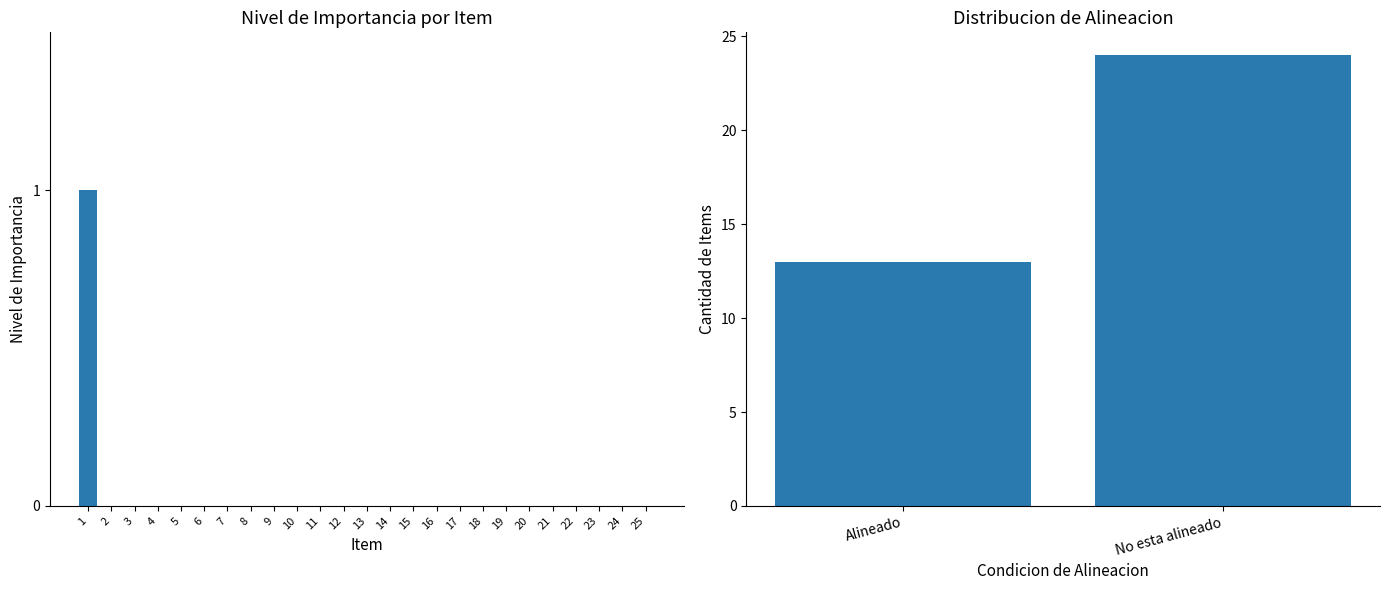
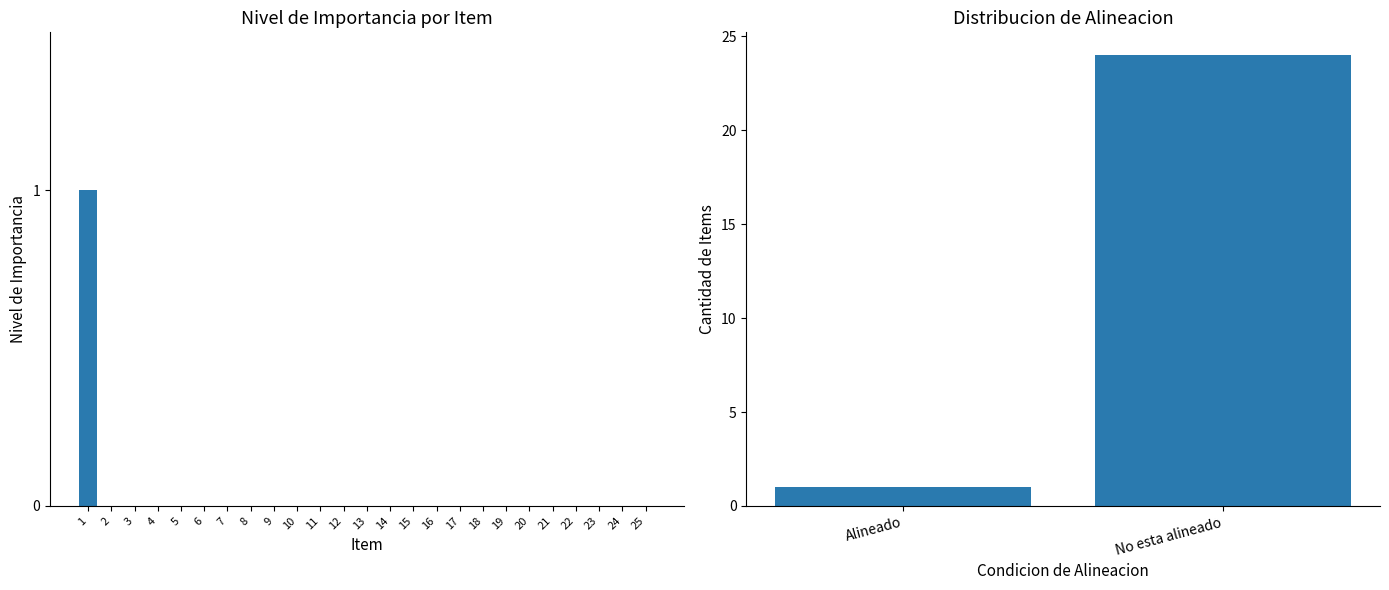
  {
    "Nivel de Importancia por Item": {
      "1": 1.00,
      "2": 0.00,
      "3": 0.00,
      "4": 0.00,
      "5": 0.00,
      "6": 0.00,
      "7": 0.00,
      "8": 0.00,
      "9": 0.00,
      "10": 0.00,
      "11": 0.00,
      "12": 0.00,
      "13": 0.00,
      "14": 0.00,
      "15": 0.00,
      "16": 0.00,
      "17": 0.00,
      "18": 0.00,
      "19": 0.00,
      "20": 0.00,
      "21": 0.00,
      "22": 0.00,
      "23": 0.00,
      "24": 0.00,
      "25": 0.00
    },
    "Distribucion de Alineacion": {
-     "Alineado": 13,
+     "Alineado": 1,
      "No esta alineado": 24
    }
  }
